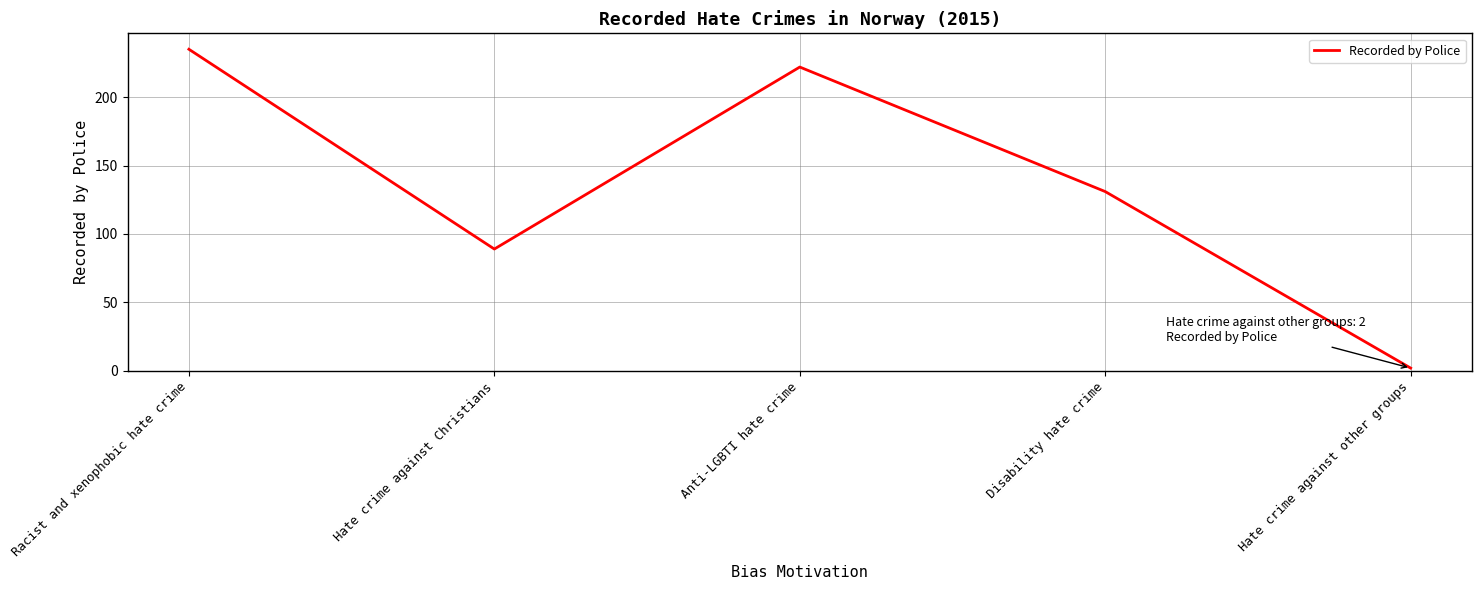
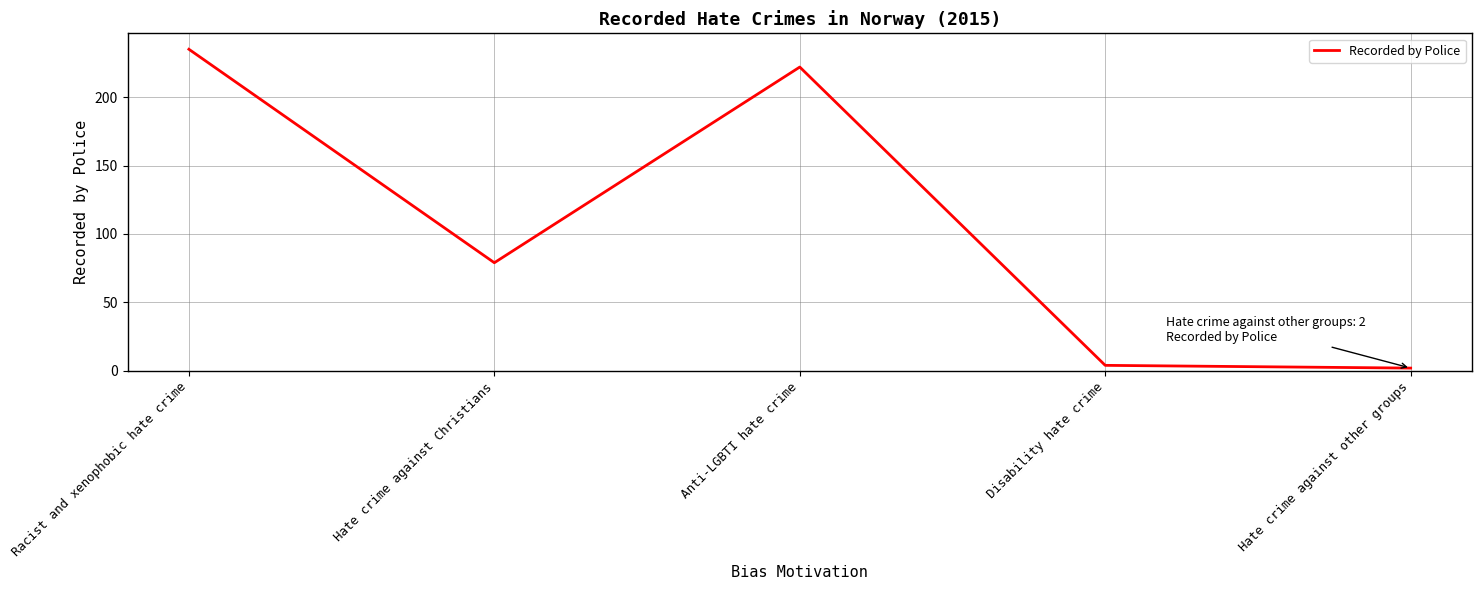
  {
    "Racist and xenophobic hate crime": 235,
-   "Hate crime against Christians": 89,
+   "Hate crime against Christians": 79,
    "Anti-LGBTI hate crime": 222,
-   "Disability hate crime": 131
+   "Disability hate crime": 4
  }
